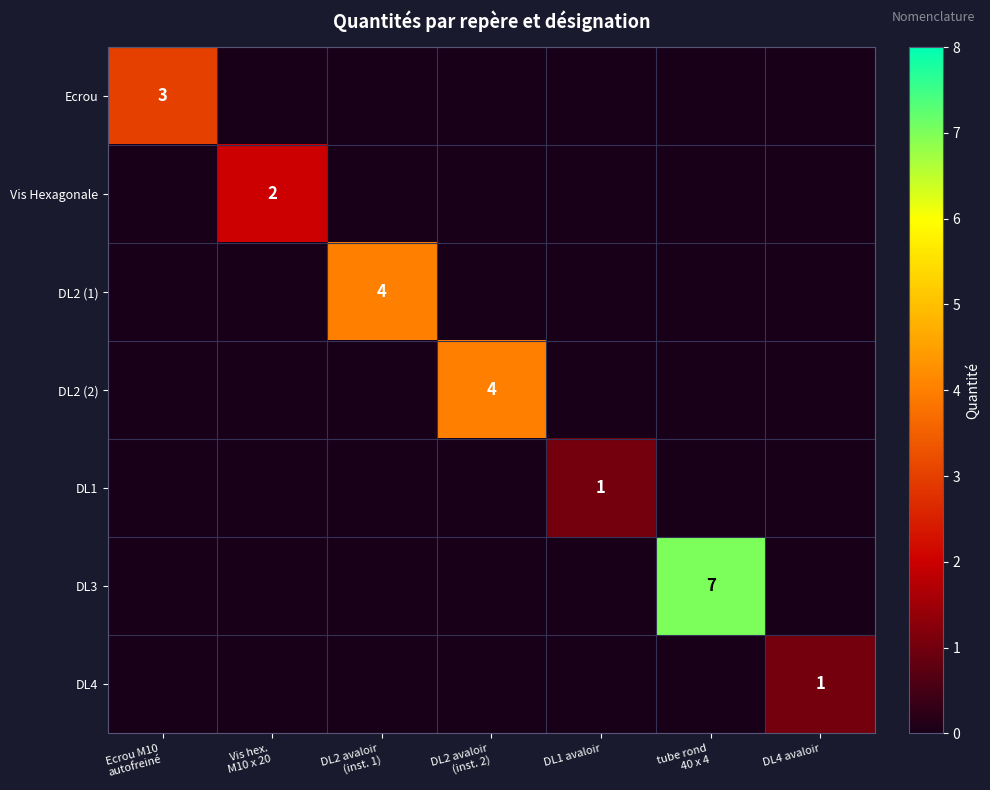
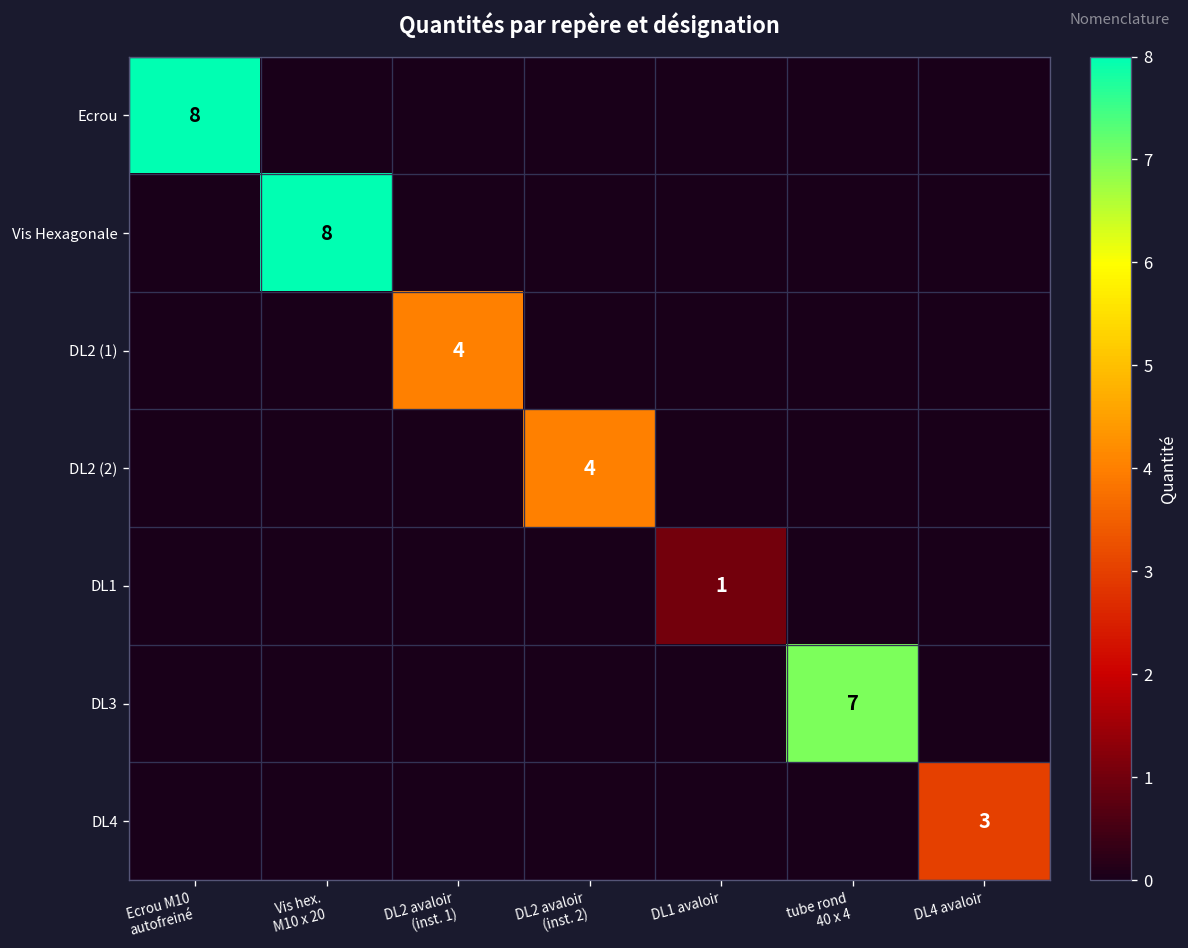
  {
    "Ecrou": {
-     "Ecrou M10 autofreiné": 3
+     "Ecrou M10 autofreiné": 8
    },
    "Vis Hexagonale": {
-     "Vis hex. M10 x 20": 2
+     "Vis hex. M10 x 20": 8
    },
    "DL2 (1)": {
      "DL2 avaloir (inst. 1)": 4
    },
    "DL2 (2)": {
      "DL2 avaloir (inst. 2)": 4
    },
    "DL1": {
      "DL1 avaloir": 1
    },
    "DL3": {
      "tube rond 40 x 4": 7
    },
    "DL4": {
-     "DL4 avaloir": 1
+     "DL4 avaloir": 3
    }
  }
